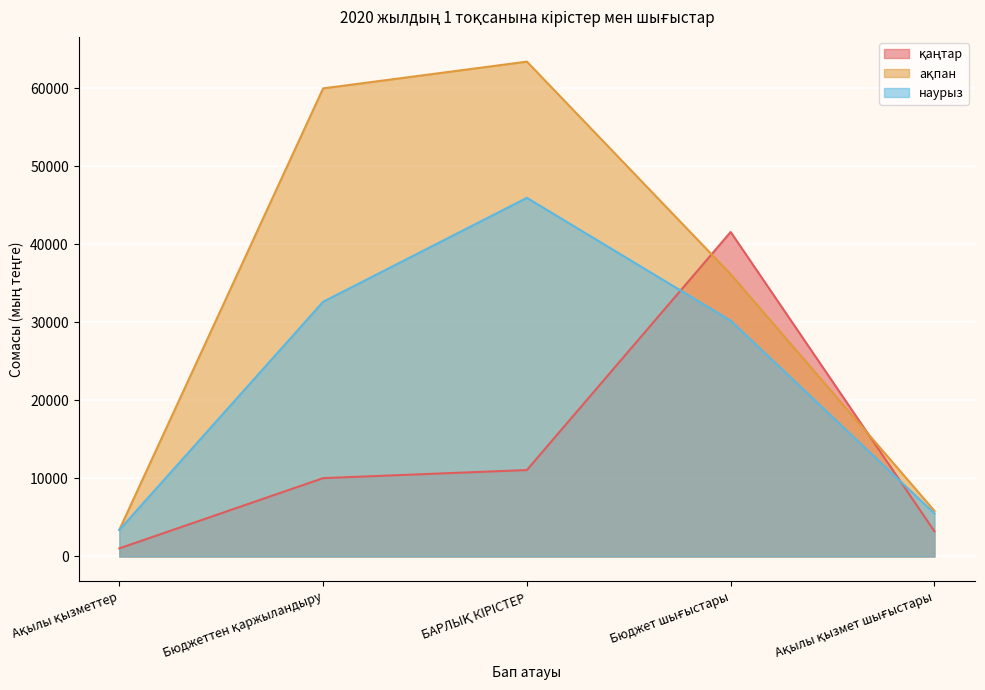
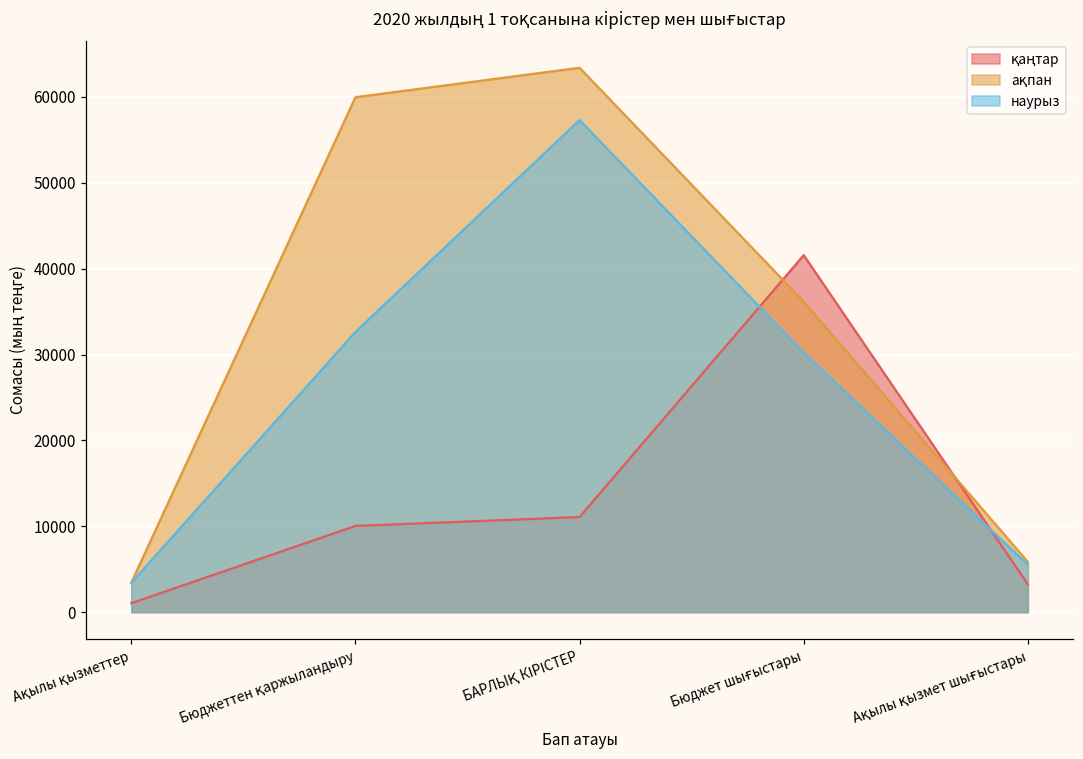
  {
    "наурыз": {
      "Бюджеттен қаржыландыру": 33000,
-     "БАРЛЫҚ КІРІСТЕР": 46000,
+     "БАРЛЫҚ КІРІСТЕР": 57000,
      "Бюджет шығыстары": 30000,
      "Ақылы қызмет шығыстары": 6000
    }
  }
